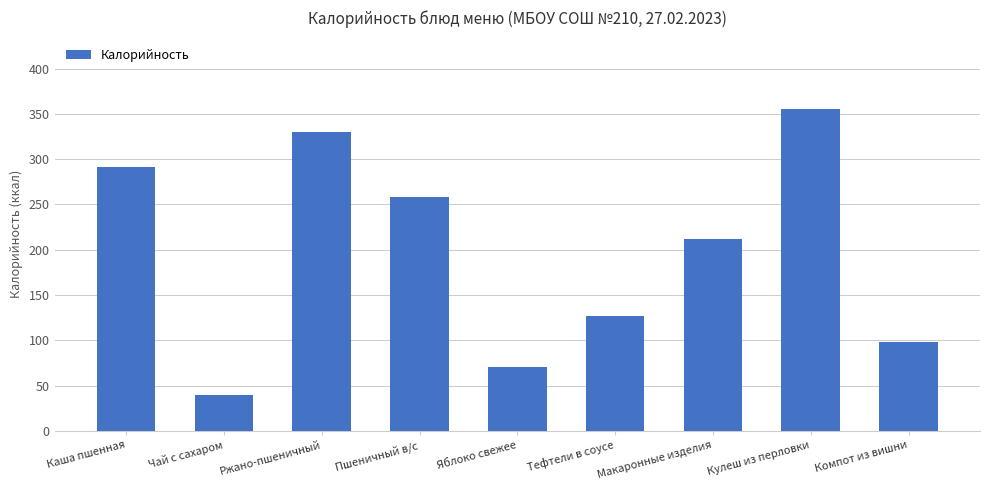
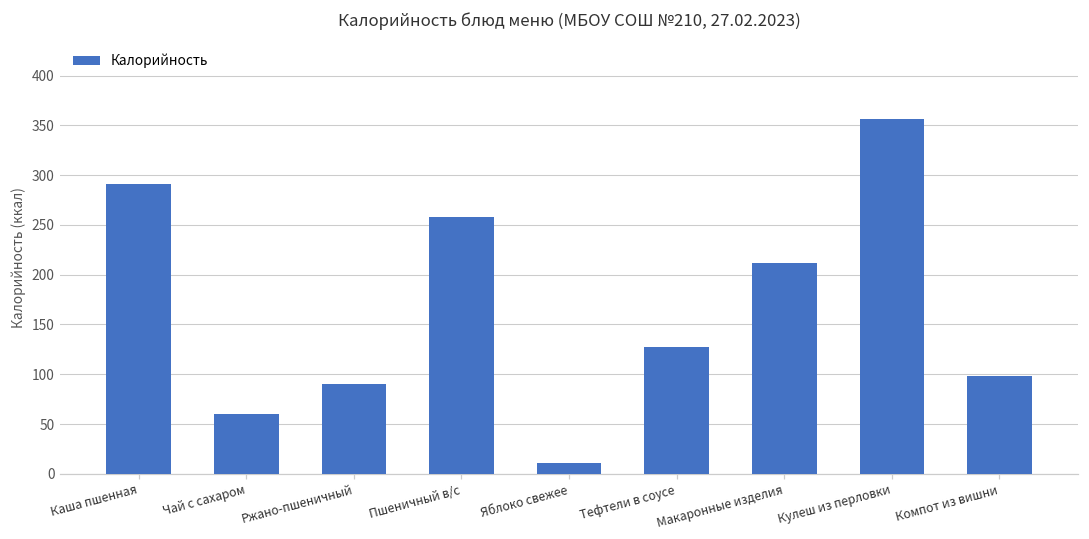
  {
    "Каша пшенная": 290,
-   "Чай с сахаром": 40,
-   "Ржано-пшеничный": 330,
+   "Чай с сахаром": 60,
+   "Ржано-пшеничный": 90,
    "Пшеничный в/с": 260,
-   "Яблоко свежее": 70,
+   "Яблоко свежее": 10,
    "Тефтели в соусе": 130,
    "Макаронные изделия": 210,
    "Кулеш из перловки": 360,
    "Компот из вишни": 100
  }
